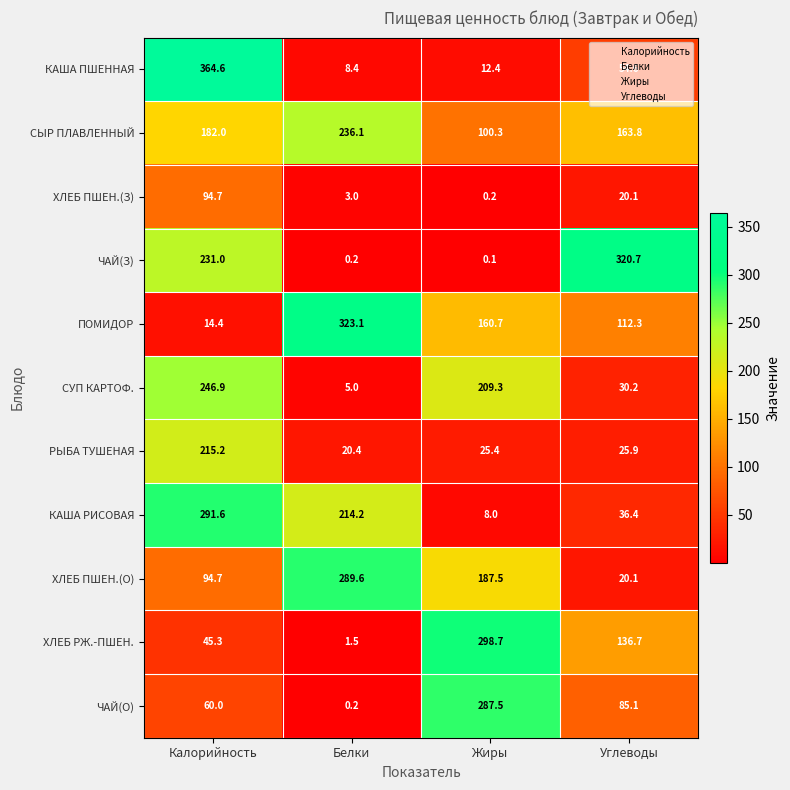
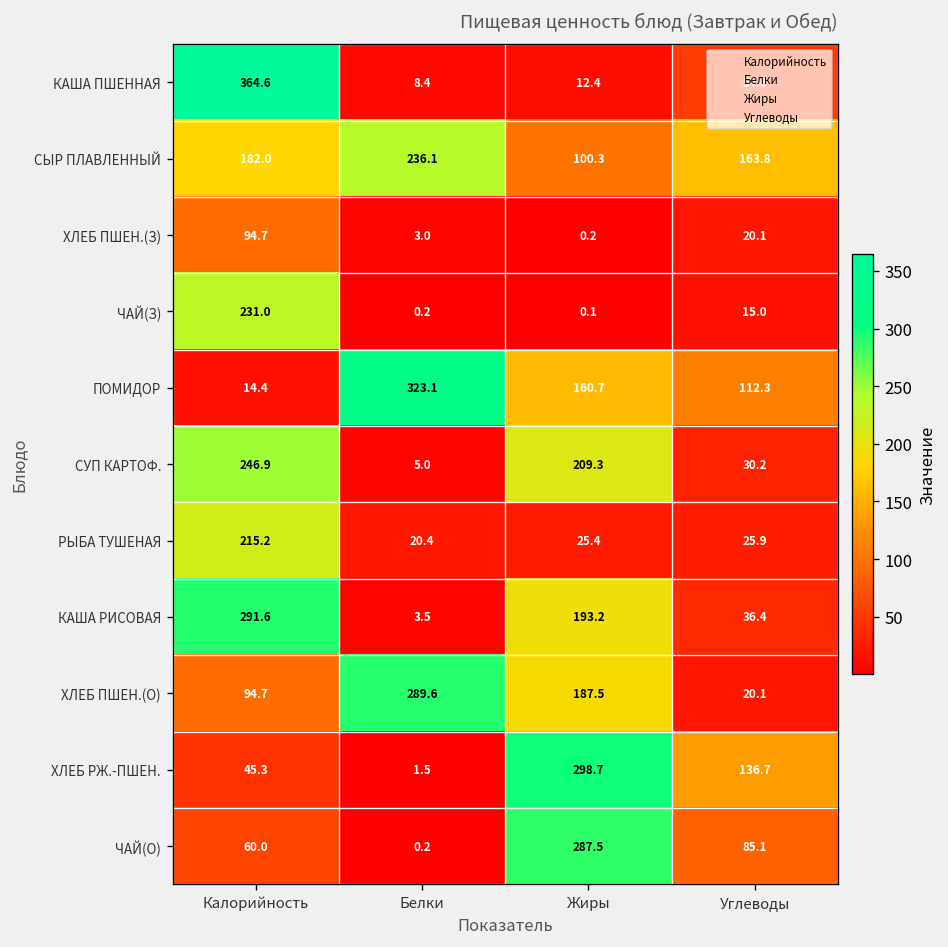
  {
    "КАША ПШЕННАЯ": {
      "Калорийность": 364.6,
      "Белки": 8.4,
      "Жиры": 12.4
    },
    "СЫР ПЛАВЛЕННЫЙ": {
      "Калорийность": 182.0,
      "Белки": 236.1,
      "Жиры": 100.3,
      "Углеводы": 163.8
    },
    "ХЛЕБ ПШЕН.(З)": {
      "Калорийность": 94.7,
      "Белки": 3.0,
      "Жиры": 0.2,
      "Углеводы": 20.1
    },
    "ЧАЙ(З)": {
      "Калорийность": 231.0,
      "Белки": 0.2,
      "Жиры": 0.1,
-     "Углеводы": 320.7
+     "Углеводы": 15.0
    },
    "ПОМИДОР": {
      "Калорийность": 14.4,
      "Белки": 323.1,
      "Жиры": 160.7,
      "Углеводы": 112.3
    },
    "СУП КАРТОФ.": {
      "Калорийность": 246.9,
      "Белки": 5.0,
      "Жиры": 209.3,
      "Углеводы": 30.2
    },
    "РЫБА ТУШЕНАЯ": {
      "Калорийность": 215.2,
      "Белки": 20.4,
      "Жиры": 25.4,
      "Углеводы": 25.9
    },
    "КАША РИСОВАЯ": {
      "Калорийность": 291.6,
-     "Белки": 214.2,
-     "Жиры": 8.0,
+     "Белки": 3.5,
+     "Жиры": 193.2,
      "Углеводы": 36.4
    },
    "ХЛЕБ ПШЕН.(О)": {
      "Калорийность": 94.7,
      "Белки": 289.6,
      "Жиры": 187.5,
      "Углеводы": 20.1
    },
    "ХЛЕБ РЖ.-ПШЕН.": {
      "Калорийность": 45.3,
      "Белки": 1.5,
      "Жиры": 298.7,
      "Углеводы": 136.7
    },
    "ЧАЙ(О)": {
      "Калорийность": 60.0,
      "Белки": 0.2,
      "Жиры": 287.5,
      "Углеводы": 85.1
    }
  }
